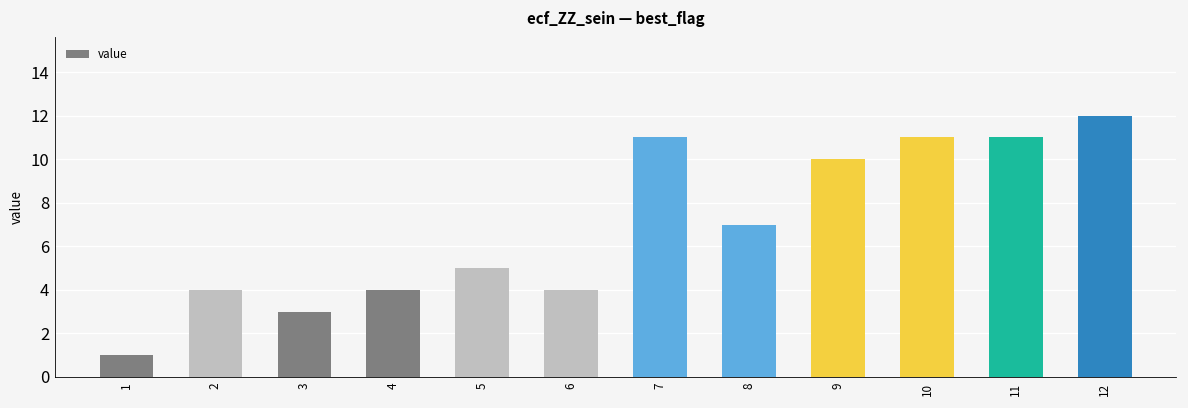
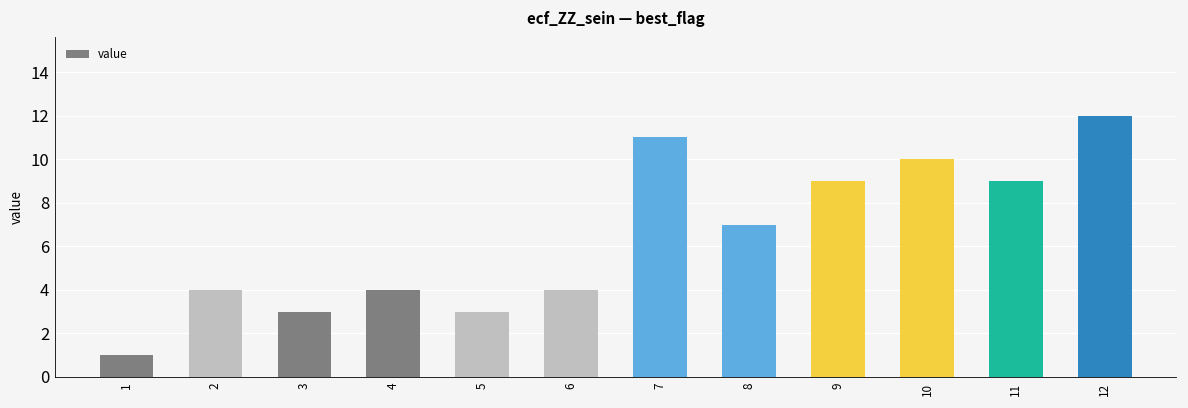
  {
    "1": 1,
    "2": 4,
    "3": 3,
    "4": 4,
-   "5": 5,
+   "5": 3,
    "6": 4,
    "7": 11,
    "8": 7,
-   "9": 10,
-   "10": 11,
-   "11": 11,
+   "9": 9,
+   "10": 10,
+   "11": 9,
    "12": 12
  }
